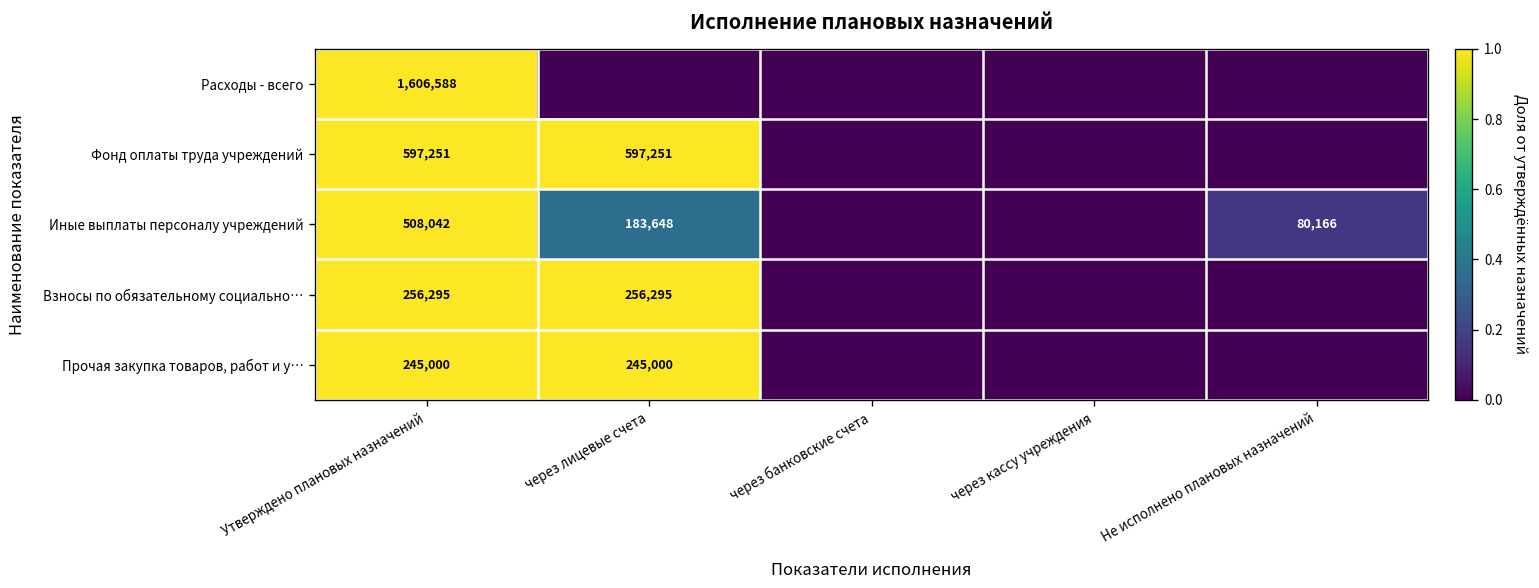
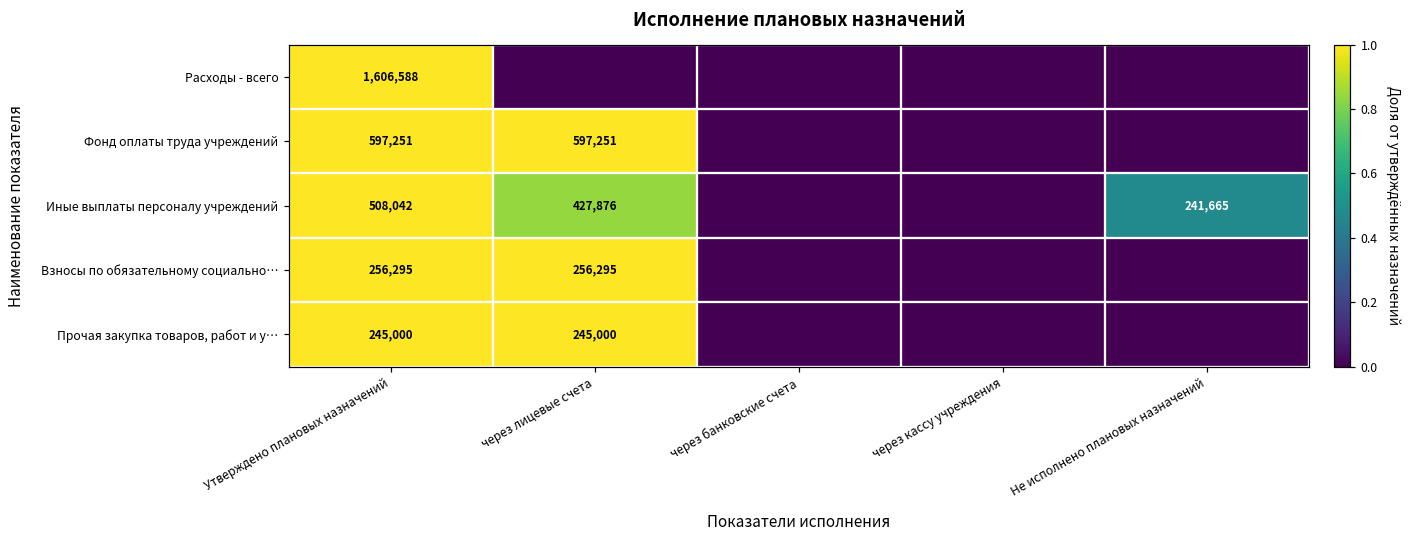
  {
    "Расходы - всего": {
      "Утверждено плановых назначений": "1,606,588"
    },
    "Фонд оплаты труда учреждений": {
      "Утверждено плановых назначений": "597,251",
      "через лицевые счета": "597,251"
    },
    "Иные выплаты персоналу учреждений": {
      "Утверждено плановых назначений": "508,042",
-     "через лицевые счета": "183,648",
-     "Не исполнено плановых назначений": "80,166"
+     "через лицевые счета": "427,876",
+     "Не исполнено плановых назначений": "241,665"
    },
    "Взносы по обязательному социально…": {
      "Утверждено плановых назначений": "256,295",
      "через лицевые счета": "256,295"
    },
    "Прочая закупка товаров, работ и у…": {
      "Утверждено плановых назначений": "245,000",
      "через лицевые счета": "245,000"
    }
  }
